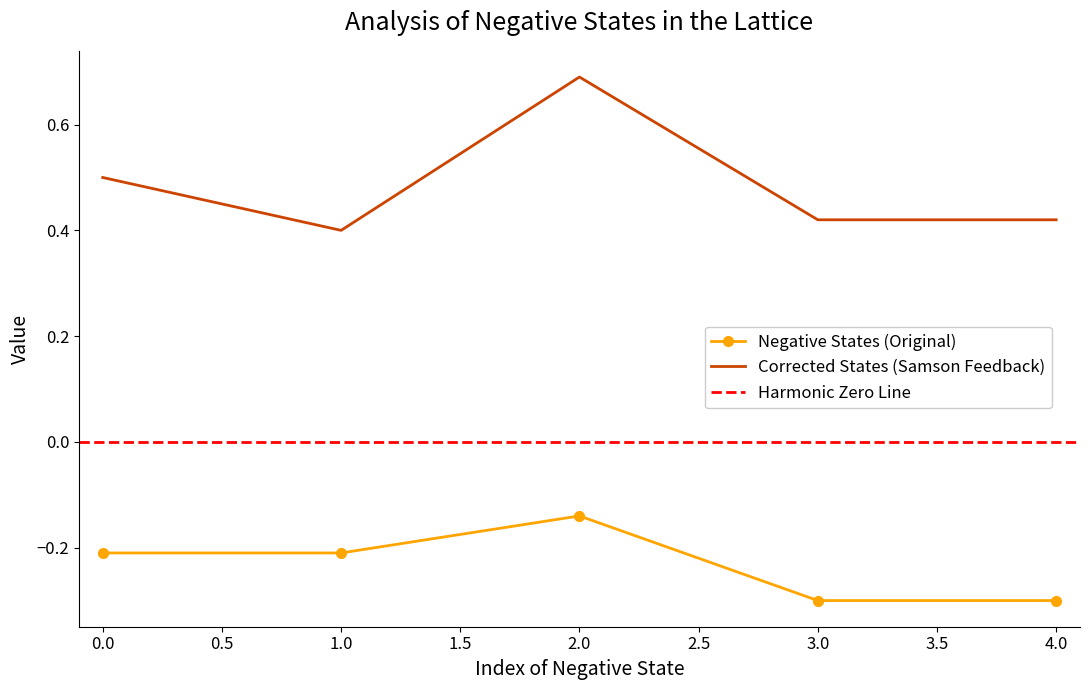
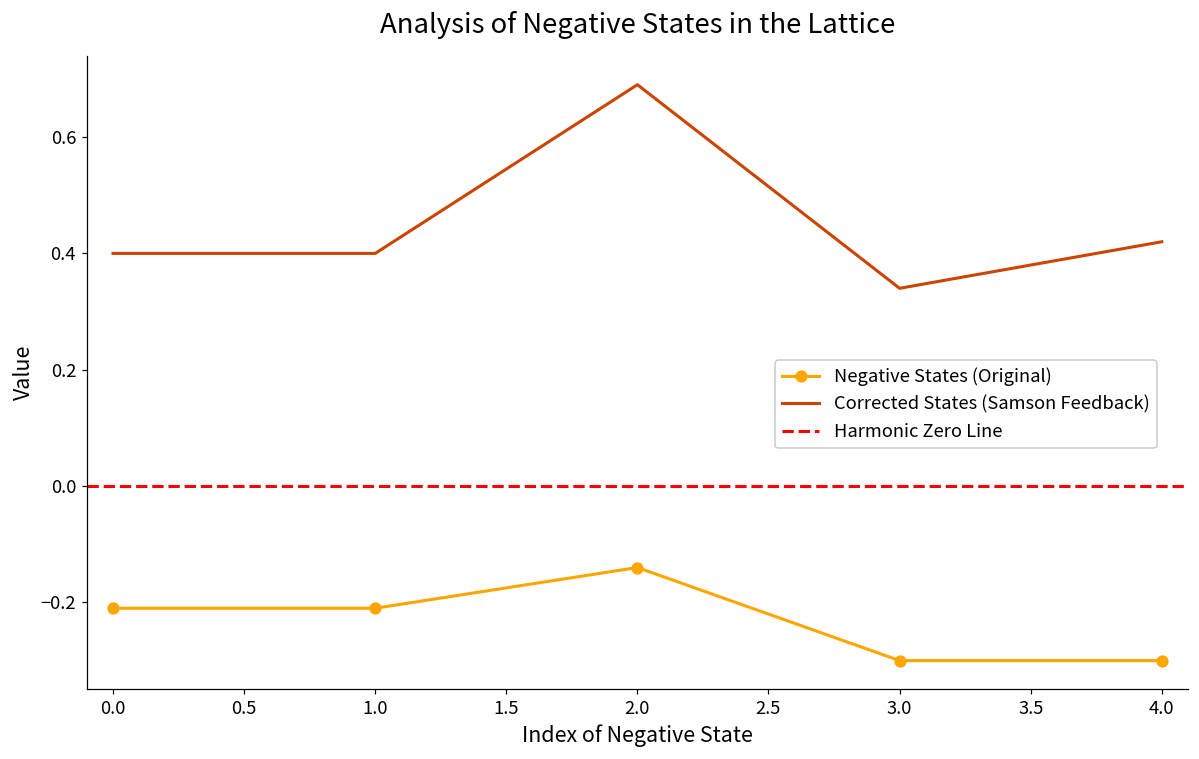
  {
    "Negative States (Original)": {
      "0.0": -0.21,
      "1.0": -0.21,
      "2.0": -0.14,
      "3.0": -0.30,
      "4.0": -0.30
    },
    "Corrected States (Samson Feedback)": {
-     "0.0": 0.5,
+     "0.0": 0.4,
      "1.0": 0.40,
      "2.0": 0.69,
-     "3.0": 0.42,
+     "3.0": 0.34,
      "4.0": 0.42
    }
  }
